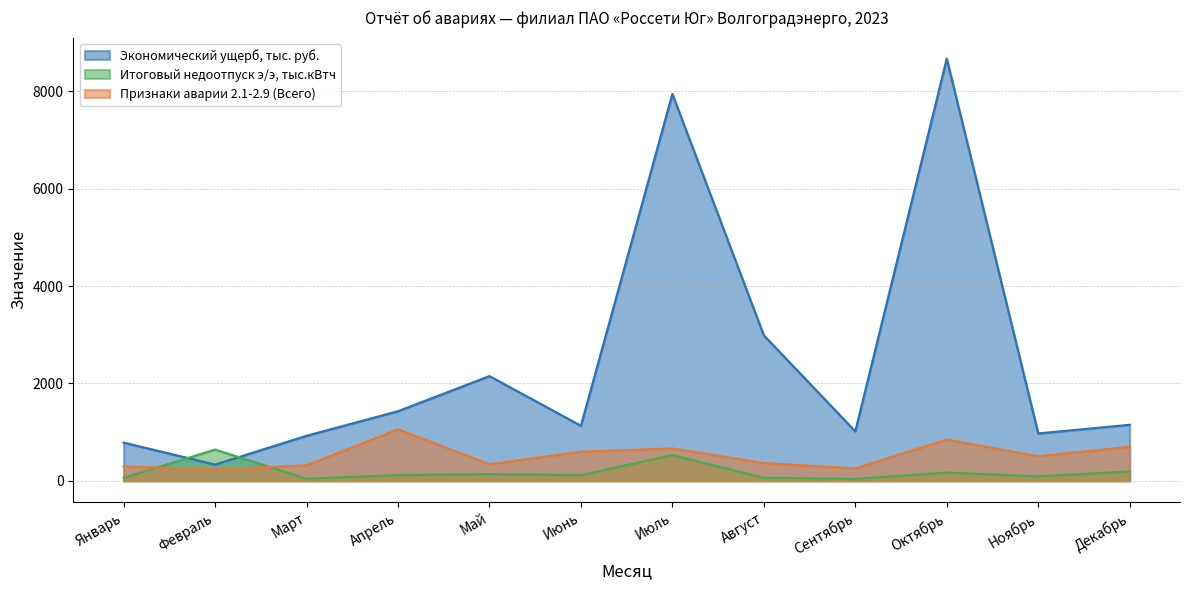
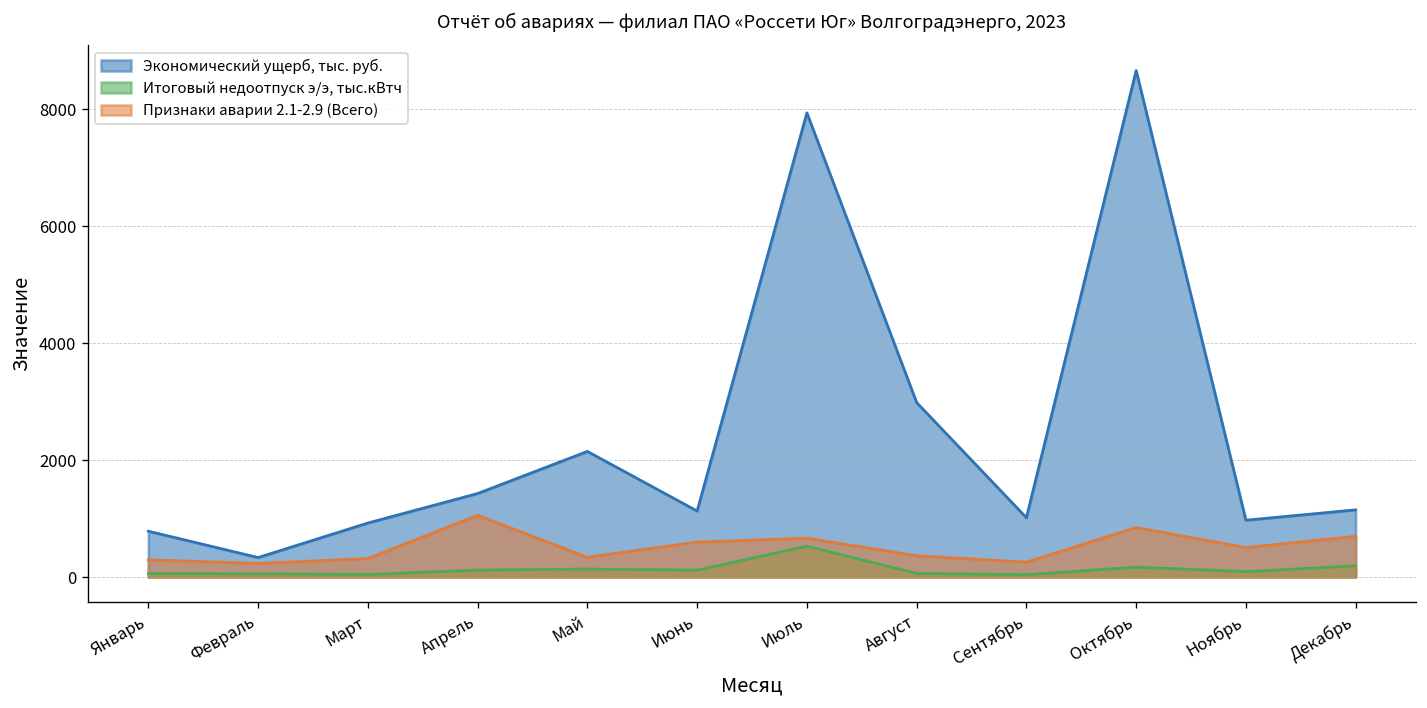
  {
    "Экономический ущерб, тыс. руб.": {
      "Январь": 800,
      "Февраль": 300,
      "Март": 900,
      "Апрель": 1400,
      "Май": 2200,
      "Июнь": 1100,
      "Июль": 7900,
      "Август": 3000,
      "Сентябрь": 1000,
      "Октябрь": 8700,
      "Ноябрь": 1000,
      "Декабрь": 1200
    },
    "Итоговый недоотпуск э/э, тыс.кВтч": {
      "Январь": 100,
-     "Февраль": 600,
+     "Февраль": 100,
      "Март": 0,
      "Апрель": 100,
      "Май": 100,
      "Июнь": 100,
      "Июль": 500,
      "Август": 100,
      "Сентябрь": 0,
      "Октябрь": 200,
      "Ноябрь": 100,
      "Декабрь": 200
    },
    "Признаки аварии 2.1-2.9 (Всего)": {
      "Январь": 300,
      "Февраль": 200,
      "Март": 300,
      "Апрель": 1100,
      "Май": 300,
      "Июнь": 600,
      "Июль": 700,
      "Август": 400,
      "Сентябрь": 300,
      "Октябрь": 800,
      "Ноябрь": 500,
      "Декабрь": 700
    }
  }
